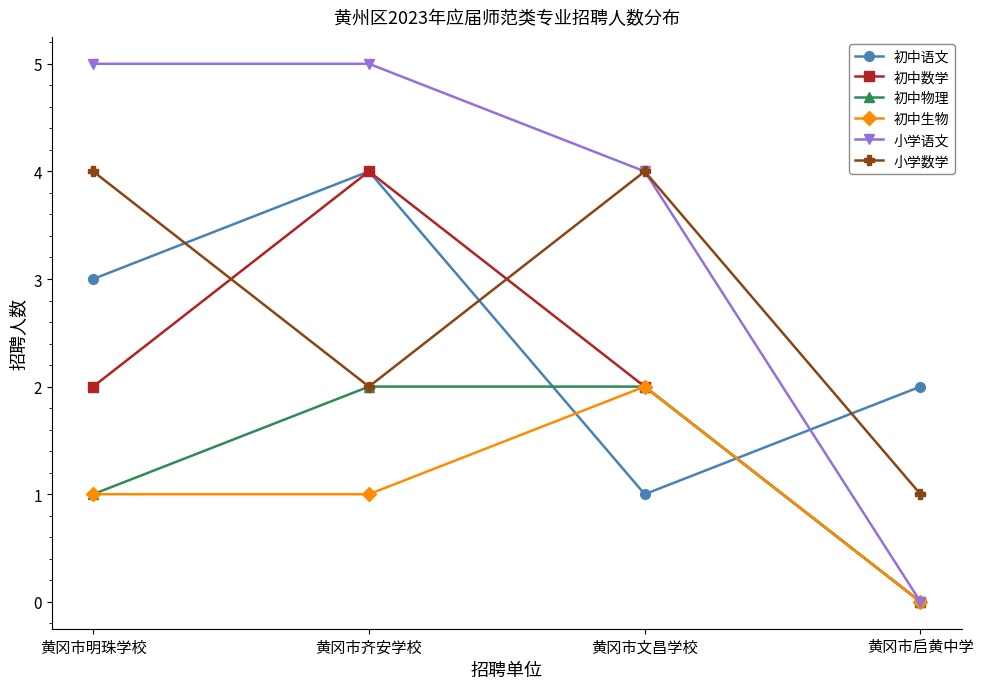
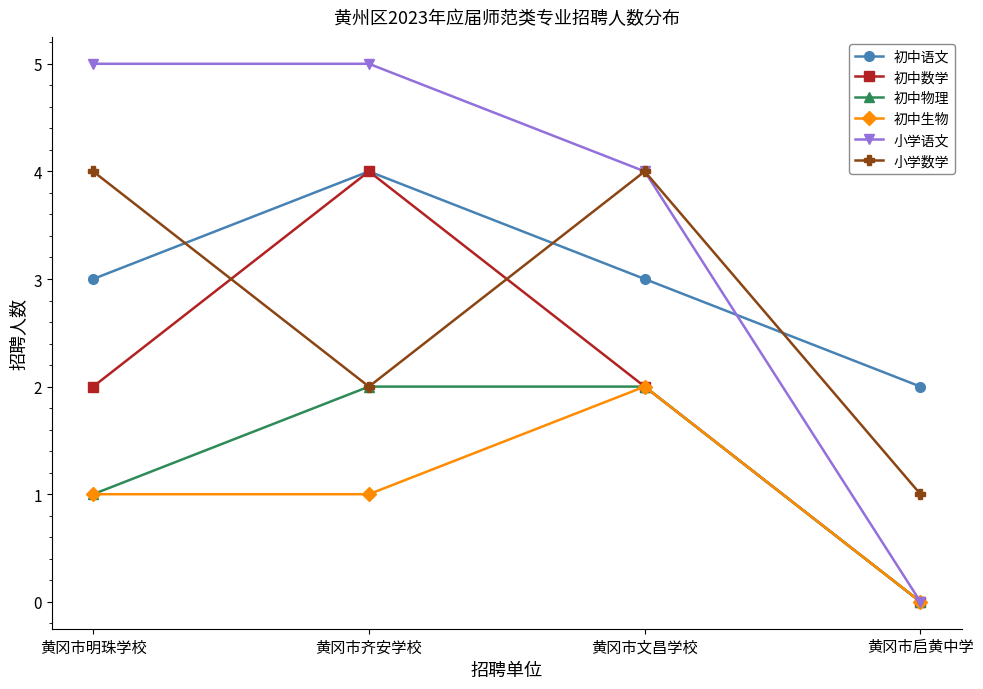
  {
    "初中语文": {
      "黄冈市明珠学校": 3,
-     "黄冈市文昌学校": 1,
+     "黄冈市文昌学校": 3,
      "黄冈市启黄中学": 2
    },
    "初中生物": {
      "黄冈市齐安学校": 1
    },
    "小学语文": {
      "黄冈市明珠学校": 5,
      "黄冈市齐安学校": 5
    }
  }
